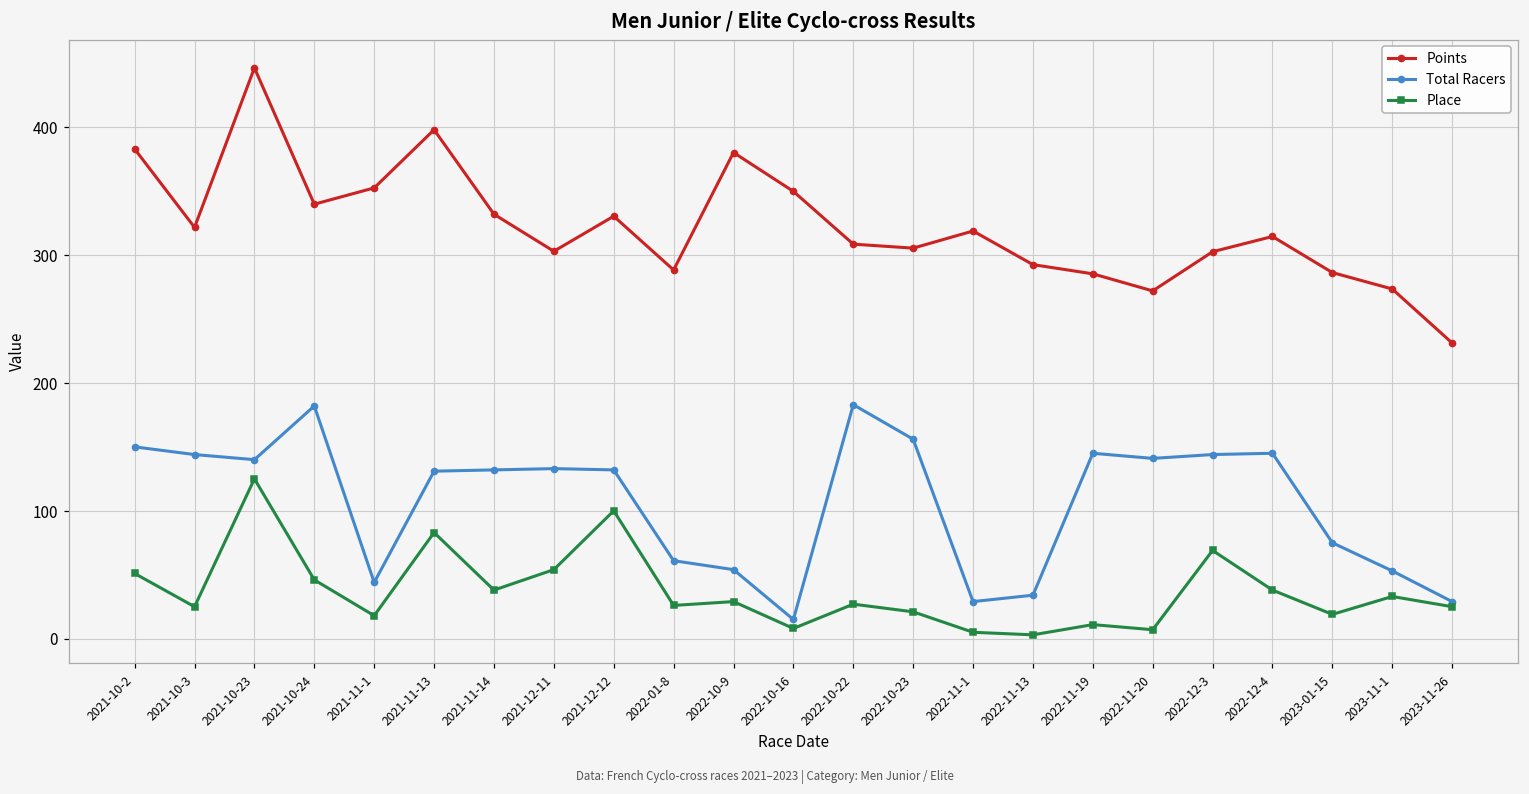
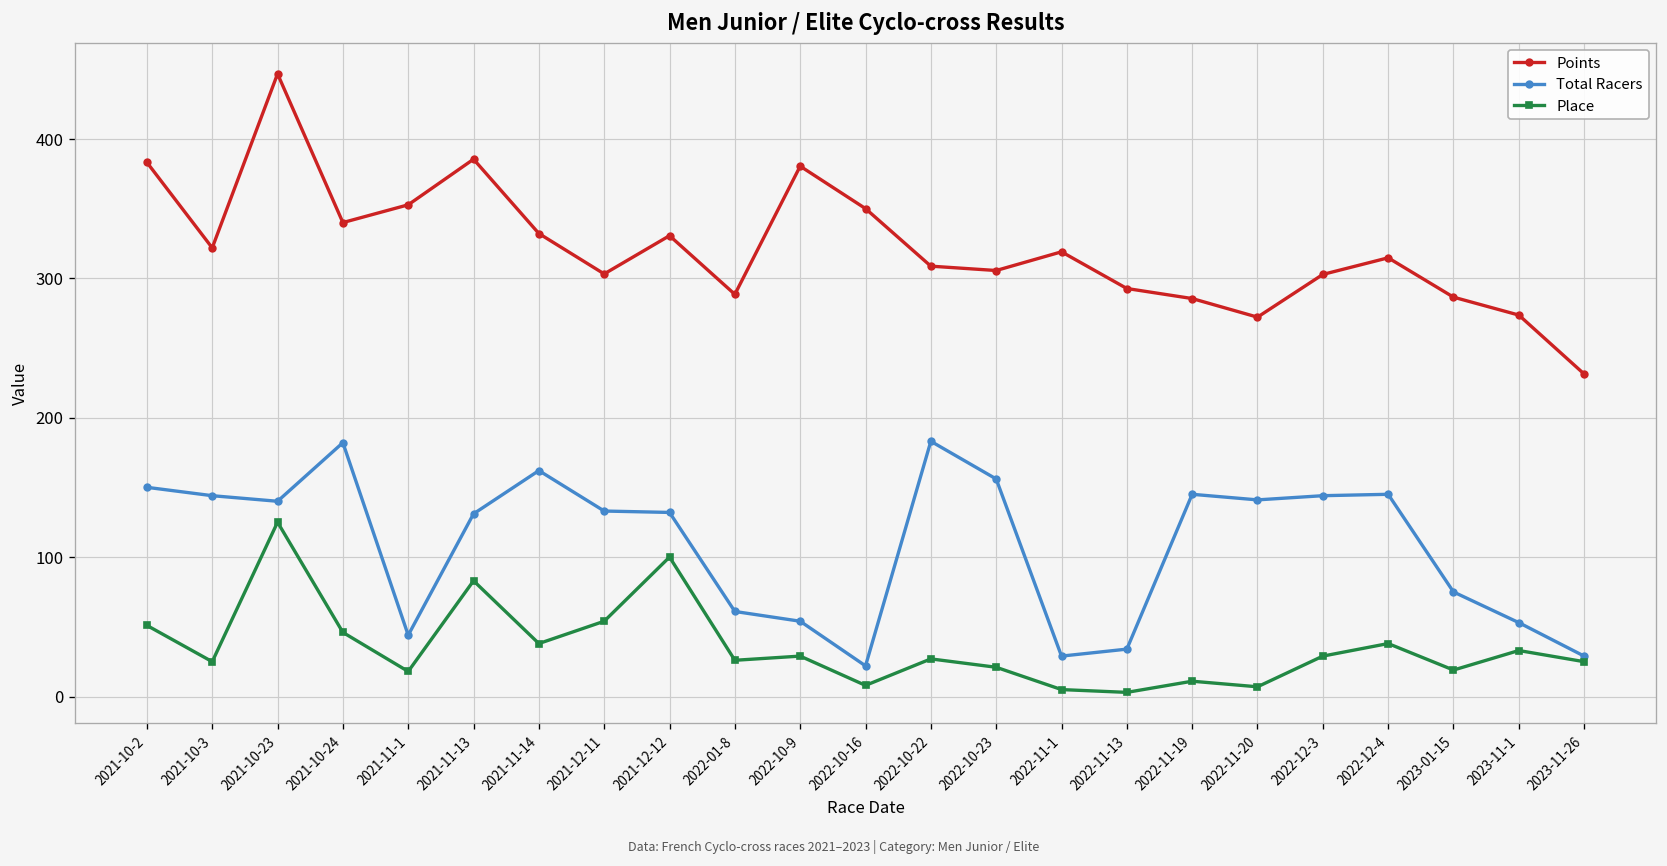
  {
    "Points": {
      "2021-10-2": 383,
      "2021-10-3": 322,
      "2021-10-23": 446,
      "2021-10-24": 340,
      "2021-11-1": 353,
-     "2021-11-13": 398,
+     "2021-11-13": 385,
      "2021-11-14": 332,
      "2021-12-11": 303,
      "2021-12-12": 330,
      "2022-01-8": 288,
      "2022-10-9": 380,
      "2022-10-16": 350,
      "2022-10-22": 309,
      "2022-10-23": 305,
      "2022-11-1": 319,
      "2022-11-13": 293,
      "2022-11-19": 285,
      "2022-11-20": 272,
      "2022-12-3": 303,
      "2022-12-4": 315,
      "2023-01-15": 286,
      "2023-11-1": 273,
      "2023-11-26": 231
    },
    "Total Racers": {
      "2021-10-2": 150,
      "2021-10-3": 144,
      "2021-10-23": 140,
      "2021-10-24": 182,
      "2021-11-1": 44,
      "2021-11-13": 131,
-     "2021-11-14": 132,
+     "2021-11-14": 162,
      "2021-12-11": 133,
      "2021-12-12": 132,
      "2022-01-8": 61,
      "2022-10-9": 54,
-     "2022-10-16": 15,
+     "2022-10-16": 22,
      "2022-10-22": 183,
      "2022-10-23": 156,
      "2022-11-1": 29,
      "2022-11-13": 34,
      "2022-11-19": 145,
      "2022-11-20": 141,
      "2022-12-3": 144,
      "2022-12-4": 145,
      "2023-01-15": 75,
      "2023-11-1": 53,
      "2023-11-26": 29
    },
    "Place": {
      "2021-10-2": 51,
      "2021-10-3": 25,
      "2021-10-23": 125,
      "2021-10-24": 46,
      "2021-11-1": 18,
      "2021-11-13": 83,
      "2021-11-14": 38,
      "2021-12-11": 54,
      "2021-12-12": 100,
      "2022-01-8": 26,
      "2022-10-9": 29,
      "2022-10-16": 8,
      "2022-10-22": 27,
      "2022-10-23": 21,
      "2022-11-1": 5,
      "2022-11-13": 3,
      "2022-11-19": 11,
      "2022-11-20": 7,
-     "2022-12-3": 69,
+     "2022-12-3": 29,
      "2022-12-4": 38,
      "2023-01-15": 19,
      "2023-11-1": 33,
      "2023-11-26": 25
    }
  }
